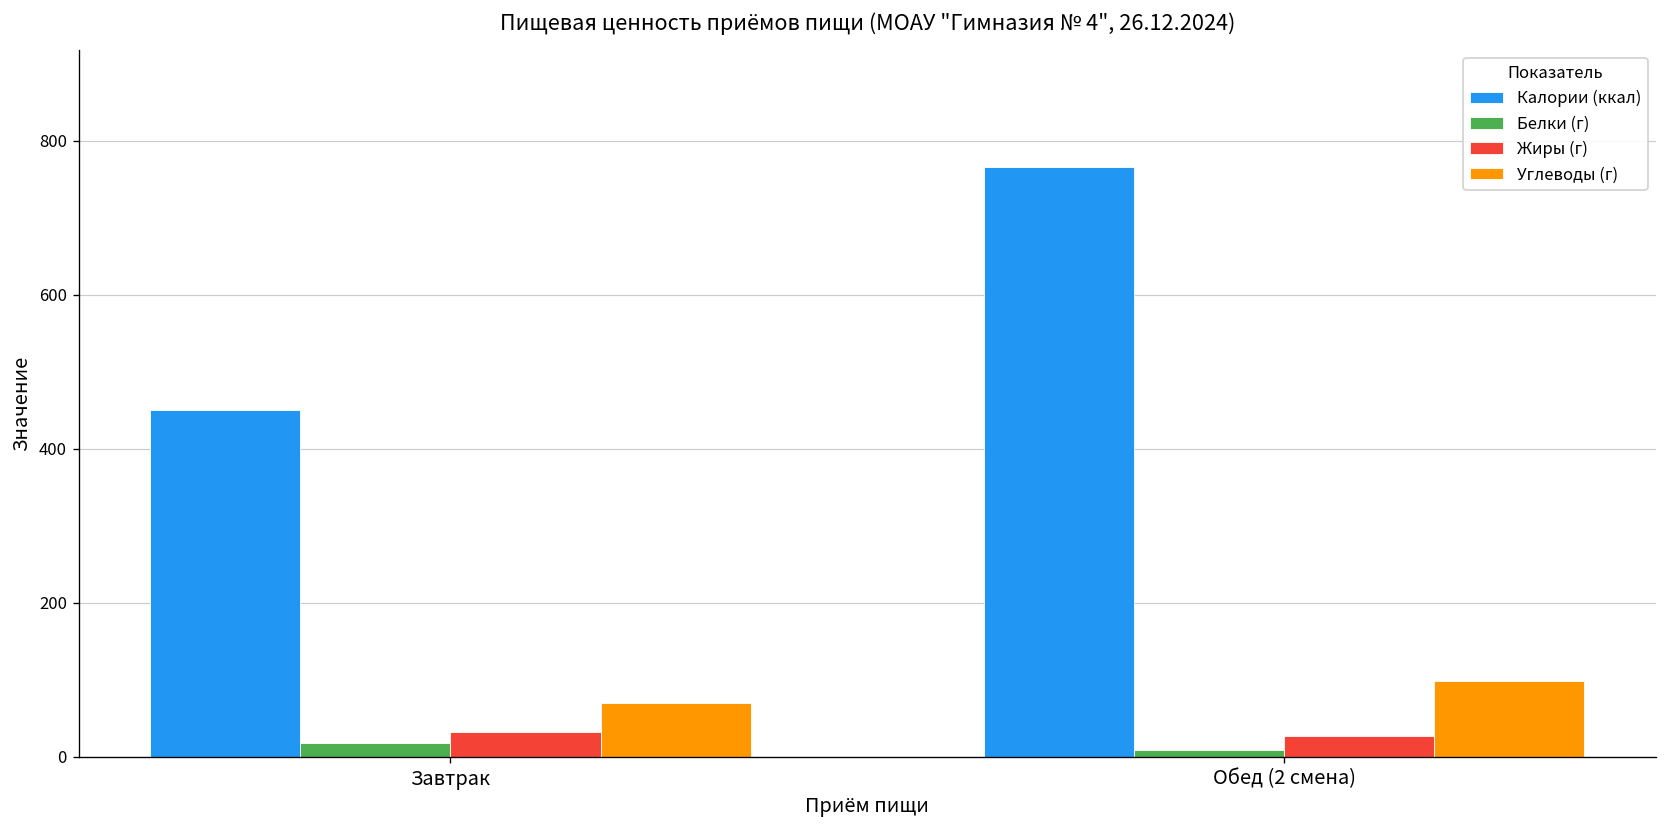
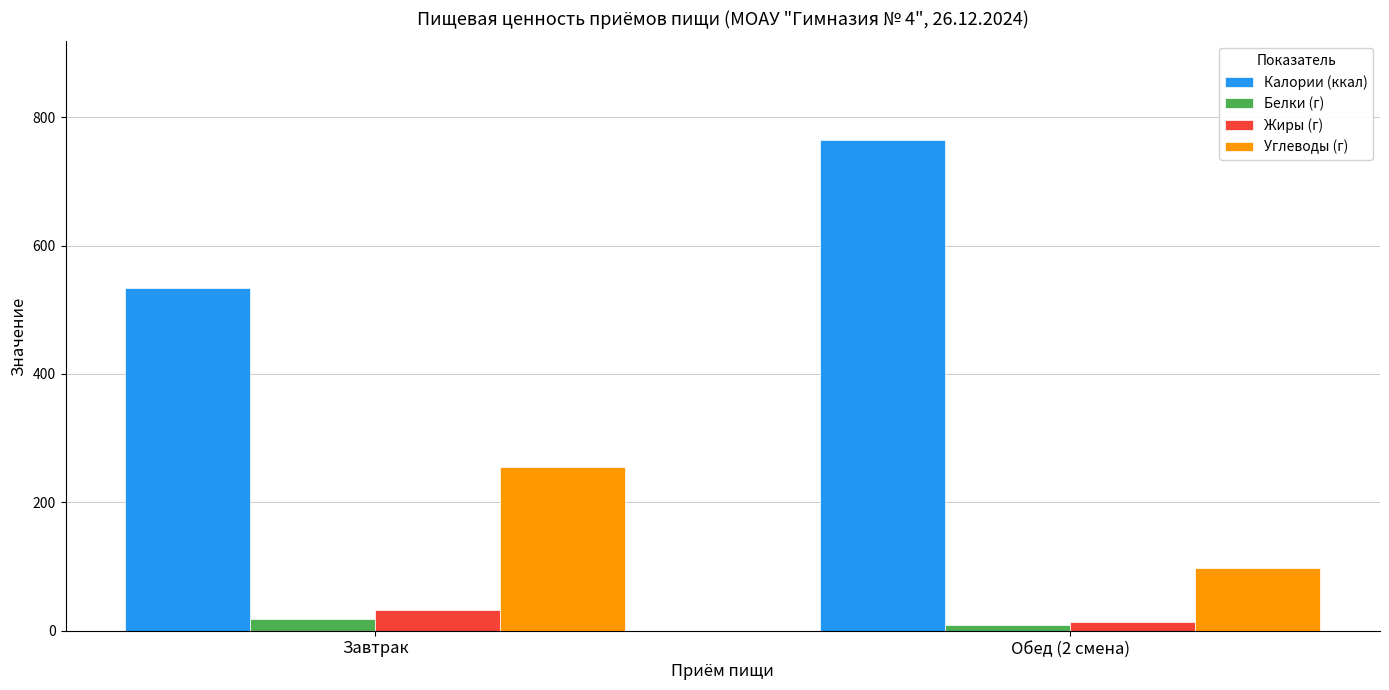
  {
    "Калории (ккал)": {
-     "Завтрак": 450,
+     "Завтрак": 530,
      "Обед (2 смена)": 770
    },
    "Белки (г)": {
      "Завтрак": 20,
      "Обед (2 смена)": 10
    },
    "Жиры (г)": {
      "Завтрак": 30,
-     "Обед (2 смена)": 30
+     "Обед (2 смена)": 10
    },
    "Углеводы (г)": {
-     "Завтрак": 70,
+     "Завтрак": 250,
      "Обед (2 смена)": 100
    }
  }
